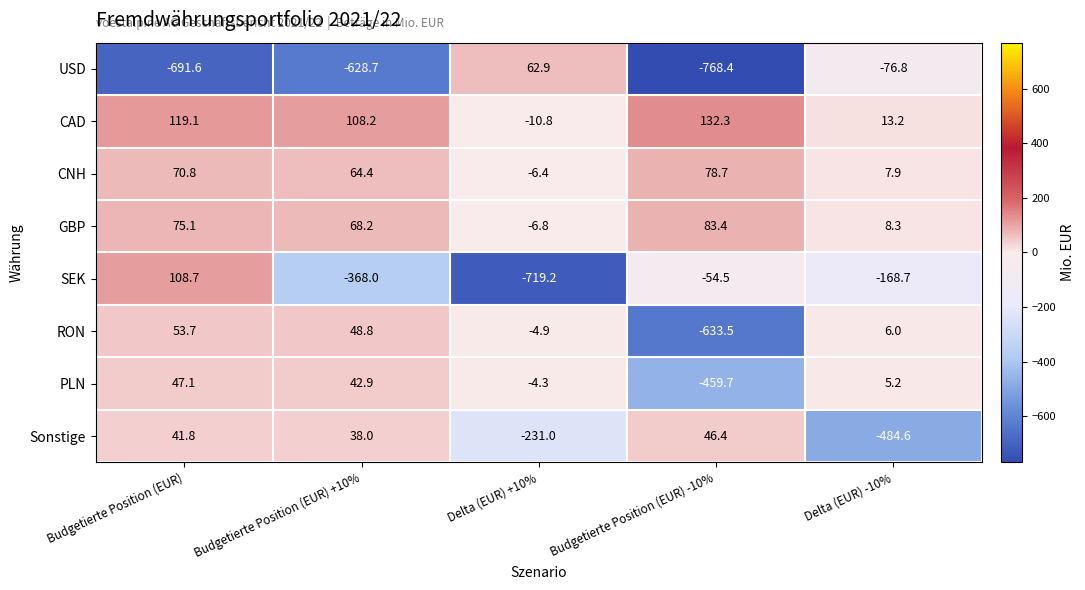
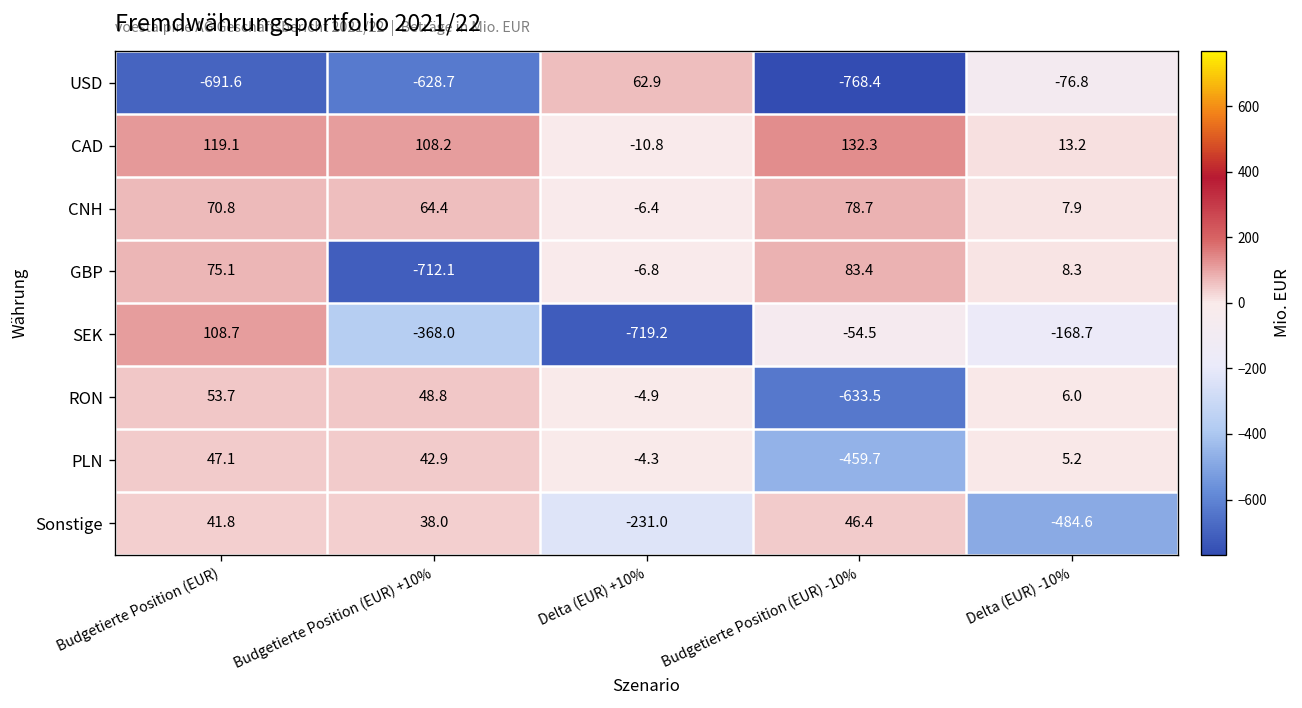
  {
    "USD": {
      "Budgetierte Position (EUR)": -691.6,
      "Budgetierte Position (EUR) +10%": -628.7,
      "Delta (EUR) +10%": 62.9,
      "Budgetierte Position (EUR) -10%": -768.4,
      "Delta (EUR) -10%": -76.8
    },
    "CAD": {
      "Budgetierte Position (EUR)": 119.1,
      "Budgetierte Position (EUR) +10%": 108.2,
      "Delta (EUR) +10%": -10.8,
      "Budgetierte Position (EUR) -10%": 132.3,
      "Delta (EUR) -10%": 13.2
    },
    "CNH": {
      "Budgetierte Position (EUR)": 70.8,
      "Budgetierte Position (EUR) +10%": 64.4,
      "Delta (EUR) +10%": -6.4,
      "Budgetierte Position (EUR) -10%": 78.7,
      "Delta (EUR) -10%": 7.9
    },
    "GBP": {
      "Budgetierte Position (EUR)": 75.1,
-     "Budgetierte Position (EUR) +10%": 68.2,
+     "Budgetierte Position (EUR) +10%": -712.1,
      "Delta (EUR) +10%": -6.8,
      "Budgetierte Position (EUR) -10%": 83.4,
      "Delta (EUR) -10%": 8.3
    },
    "SEK": {
      "Budgetierte Position (EUR)": 108.7,
      "Budgetierte Position (EUR) +10%": -368.0,
      "Delta (EUR) +10%": -719.2,
      "Budgetierte Position (EUR) -10%": -54.5,
      "Delta (EUR) -10%": -168.7
    },
    "RON": {
      "Budgetierte Position (EUR)": 53.7,
      "Budgetierte Position (EUR) +10%": 48.8,
      "Delta (EUR) +10%": -4.9,
      "Budgetierte Position (EUR) -10%": -633.5,
      "Delta (EUR) -10%": 6.0
    },
    "PLN": {
      "Budgetierte Position (EUR)": 47.1,
      "Budgetierte Position (EUR) +10%": 42.9,
      "Delta (EUR) +10%": -4.3,
      "Budgetierte Position (EUR) -10%": -459.7,
      "Delta (EUR) -10%": 5.2
    },
    "Sonstige": {
      "Budgetierte Position (EUR)": 41.8,
      "Budgetierte Position (EUR) +10%": 38.0,
      "Delta (EUR) +10%": -231.0,
      "Budgetierte Position (EUR) -10%": 46.4,
      "Delta (EUR) -10%": -484.6
    }
  }
